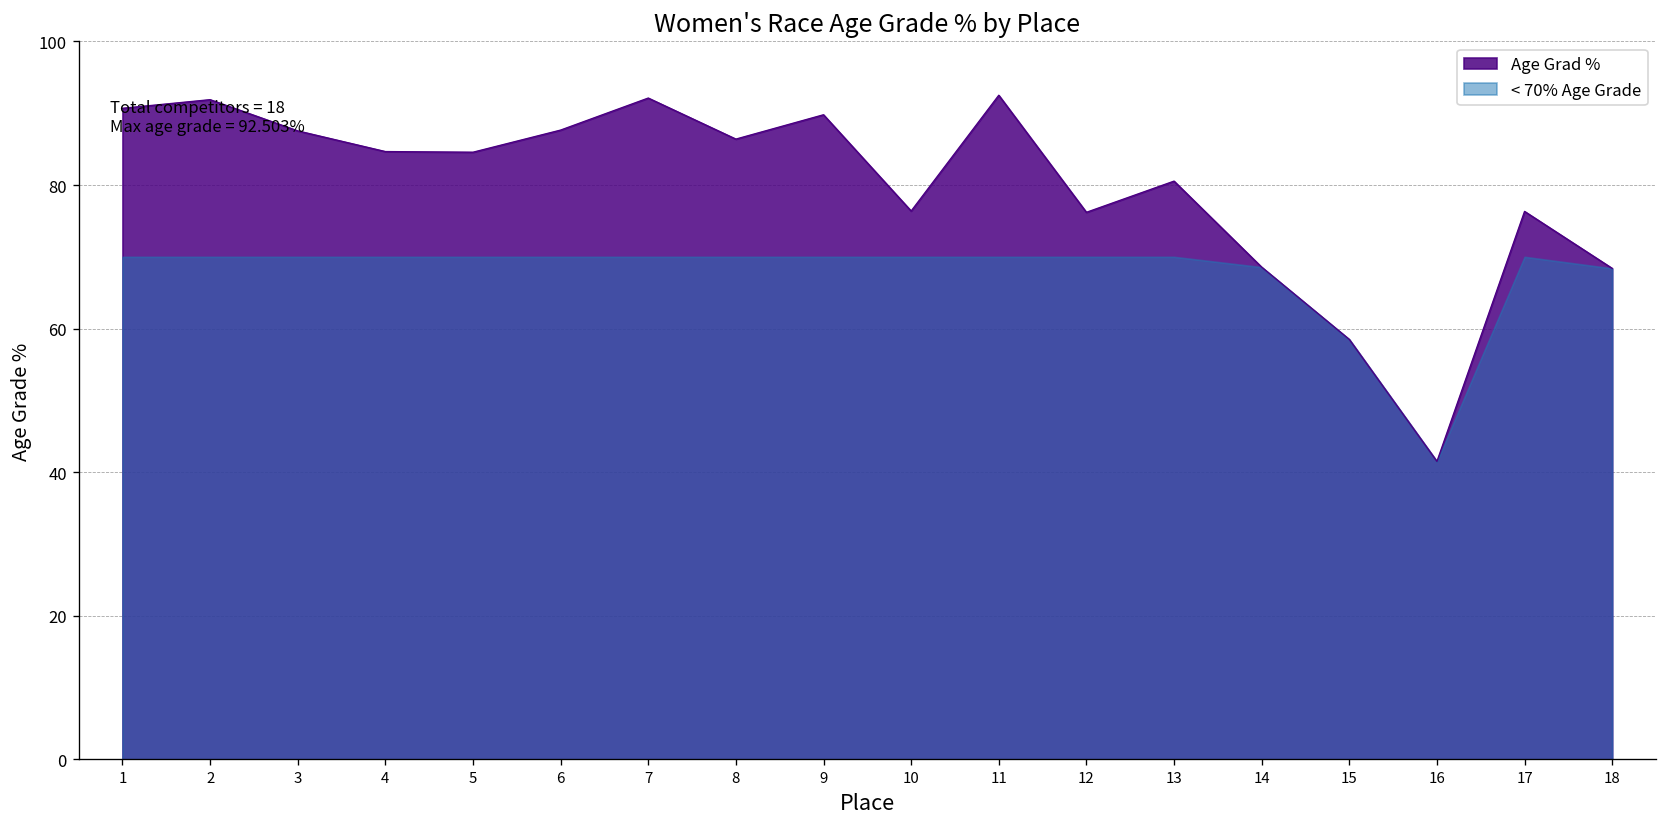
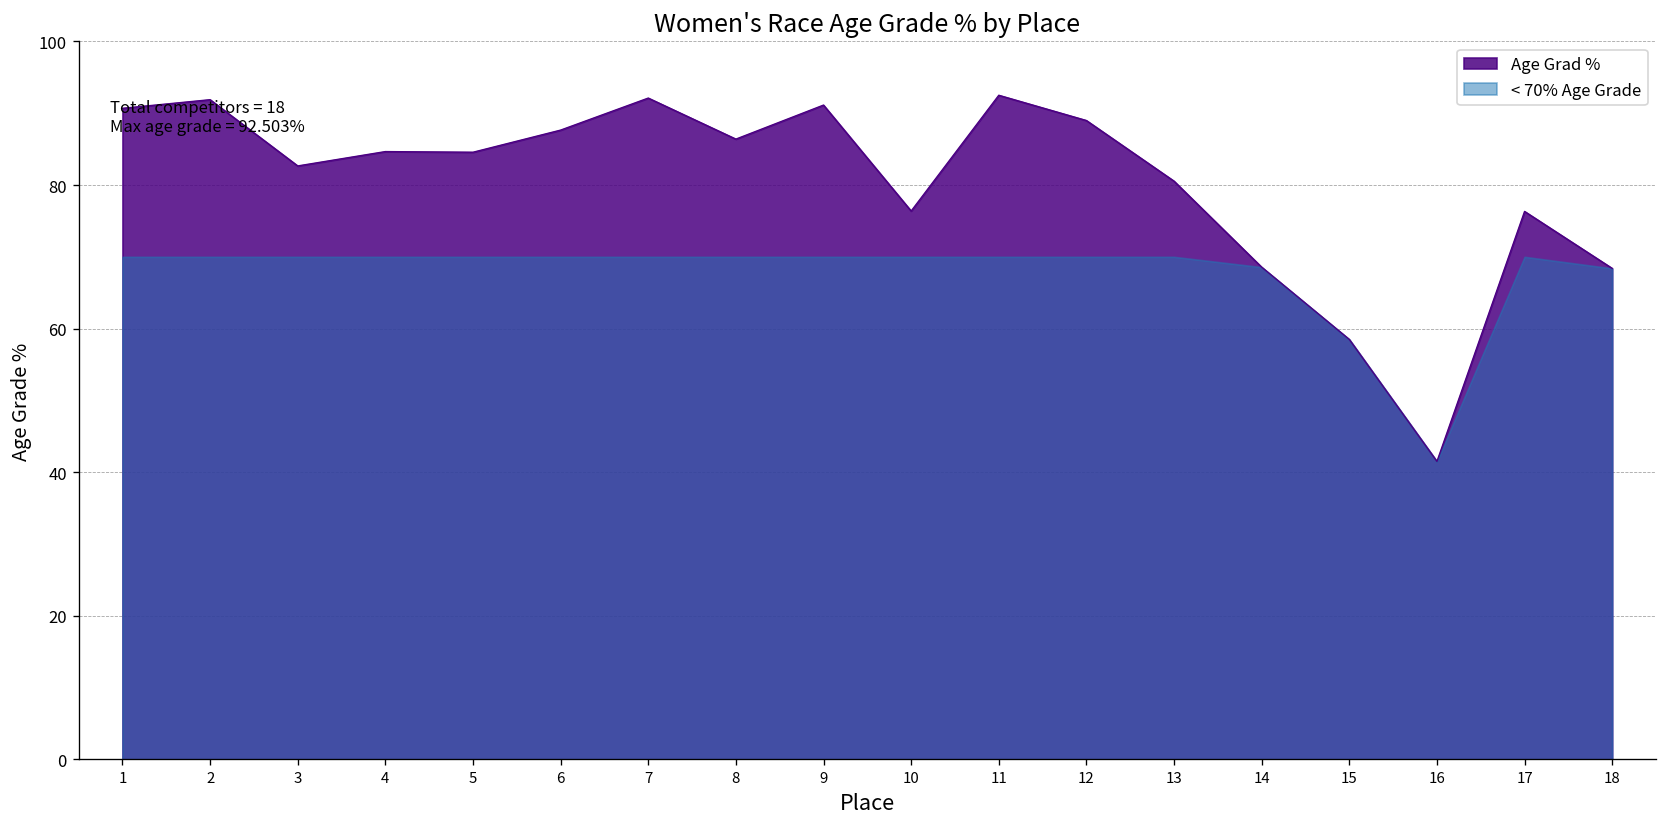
  {
    "Age Grad %": {
-     "3": 88,
+     "3": 83,
      "4": 85,
      "5": 85,
      "6": 88,
      "7": 92,
      "8": 86,
-     "9": 90,
+     "9": 91,
      "10": 76,
      "11": 93,
-     "12": 76,
+     "12": 89,
      "13": 81,
      "17": 76
    },
    "< 70% Age Grade": {
      "1": 70,
      "2": 70,
      "3": 70,
      "4": 70,
      "5": 70,
      "6": 70,
      "7": 70,
      "8": 70,
      "9": 70,
      "10": 70,
      "11": 70,
      "12": 70,
      "13": 70,
      "17": 70
    }
  }
